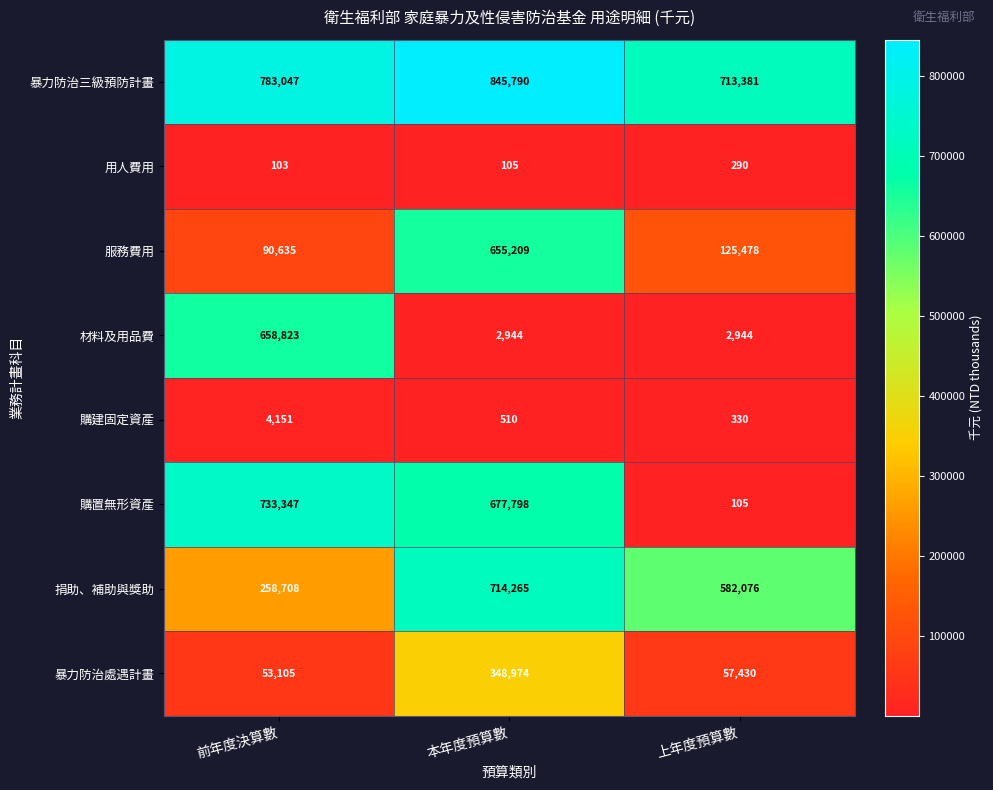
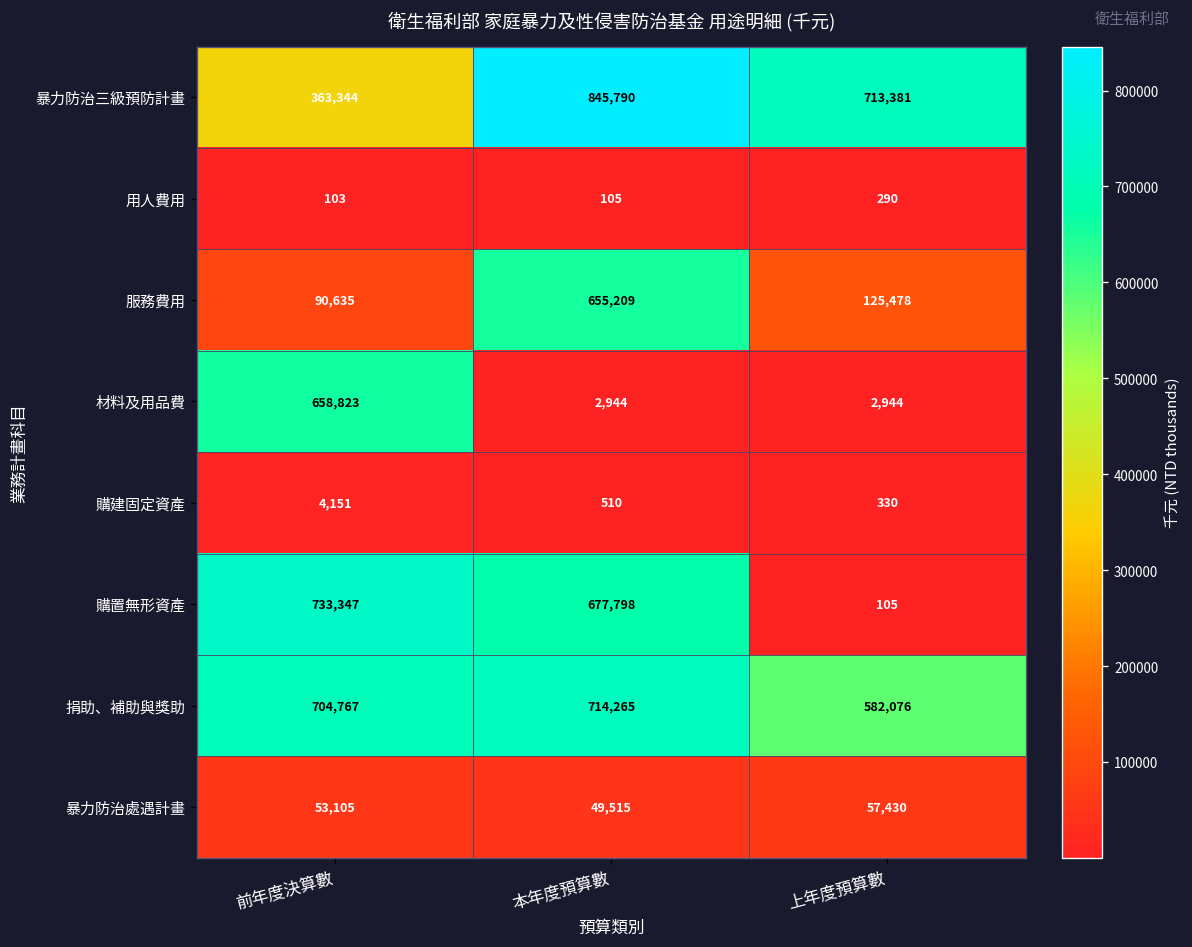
  {
    "暴力防治三級預防計畫": {
-     "前年度決算數": "783,047",
+     "前年度決算數": "363,344",
      "本年度預算數": "845,790",
      "上年度預算數": "713,381"
    },
    "用人費用": {
      "前年度決算數": "103",
      "本年度預算數": "105",
      "上年度預算數": "290"
    },
    "服務費用": {
      "前年度決算數": "90,635",
      "本年度預算數": "655,209",
      "上年度預算數": "125,478"
    },
    "材料及用品費": {
      "前年度決算數": "658,823",
      "本年度預算數": "2,944",
      "上年度預算數": "2,944"
    },
    "購建固定資產": {
      "前年度決算數": "4,151",
      "本年度預算數": "510",
      "上年度預算數": "330"
    },
    "購置無形資產": {
      "前年度決算數": "733,347",
      "本年度預算數": "677,798",
      "上年度預算數": "105"
    },
    "捐助、補助與獎助": {
-     "前年度決算數": "258,708",
+     "前年度決算數": "704,767",
      "本年度預算數": "714,265",
      "上年度預算數": "582,076"
    },
    "暴力防治處遇計畫": {
      "前年度決算數": "53,105",
-     "本年度預算數": "348,974",
+     "本年度預算數": "49,515",
      "上年度預算數": "57,430"
    }
  }
